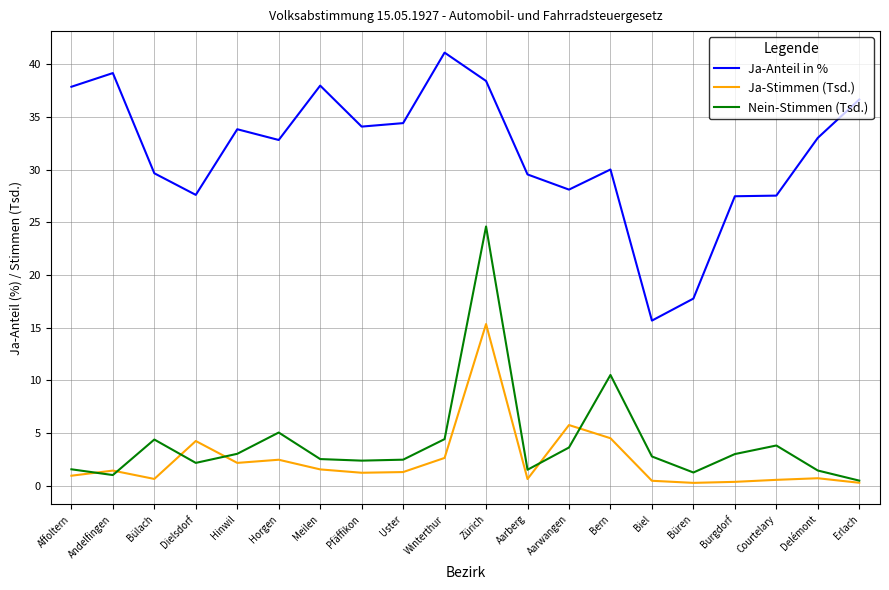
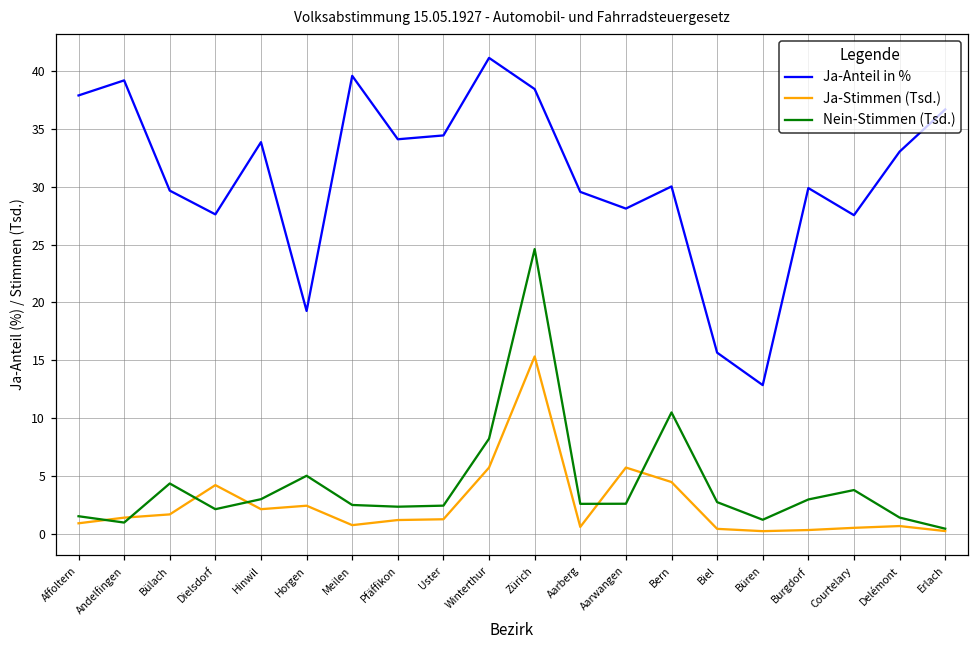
  {
    "Ja-Anteil in %": {
      "Affoltern": 37.9,
      "Andelfingen": 39.2,
      "Bülach": 29.7,
      "Dielsdorf": 27.6,
      "Hinwil": 33.8,
-     "Horgen": 32.8,
-     "Meilen": 38.0,
+     "Horgen": 19.3,
+     "Meilen": 39.6,
      "Pfäffikon": 34.1,
      "Uster": 34.4,
      "Winterthur": 41.1,
      "Zürich": 38.4,
      "Aarberg": 29.5,
      "Aarwangen": 28.1,
      "Bern": 30.0,
      "Biel": 15.7,
-     "Büren": 17.8,
-     "Burgdorf": 27.5,
+     "Büren": 12.9,
+     "Burgdorf": 29.9,
      "Courtelary": 27.5,
      "Delémont": 33.0
    },
    "Ja-Stimmen (Tsd.)": {
      "Affoltern": 1.0,
      "Andelfingen": 1.4,
-     "Bülach": 0.6,
+     "Bülach": 1.7,
      "Dielsdorf": 4.2,
      "Hinwil": 2.2,
      "Horgen": 2.5,
-     "Meilen": 1.5,
+     "Meilen": 0.8,
      "Pfäffikon": 1.2,
      "Uster": 1.3,
-     "Winterthur": 2.6,
+     "Winterthur": 5.8,
      "Zürich": 15.3,
      "Aarberg": 0.6,
      "Aarwangen": 5.8,
      "Bern": 4.5,
      "Biel": 0.5,
      "Büren": 0.3,
      "Burgdorf": 0.4,
      "Courtelary": 0.6,
      "Delémont": 0.7
    },
    "Nein-Stimmen (Tsd.)": {
      "Affoltern": 1.6,
      "Andelfingen": 1.0,
      "Bülach": 4.4,
      "Dielsdorf": 2.2,
      "Hinwil": 3.0,
      "Horgen": 5.0,
      "Meilen": 2.5,
      "Pfäffikon": 2.4,
      "Uster": 2.5,
-     "Winterthur": 4.4,
+     "Winterthur": 8.3,
      "Zürich": 24.6,
-     "Aarberg": 1.5,
-     "Aarwangen": 3.6,
+     "Aarberg": 2.6,
+     "Aarwangen": 2.6,
      "Bern": 10.5,
      "Biel": 2.8,
      "Büren": 1.3,
      "Burgdorf": 3.0,
      "Courtelary": 3.8,
      "Delémont": 1.4
    }
  }
